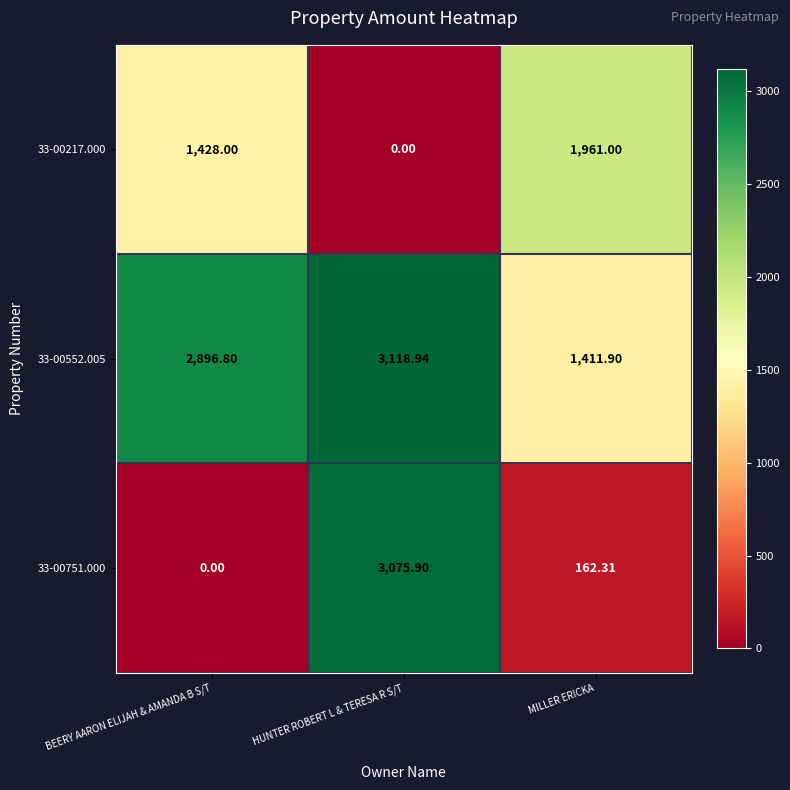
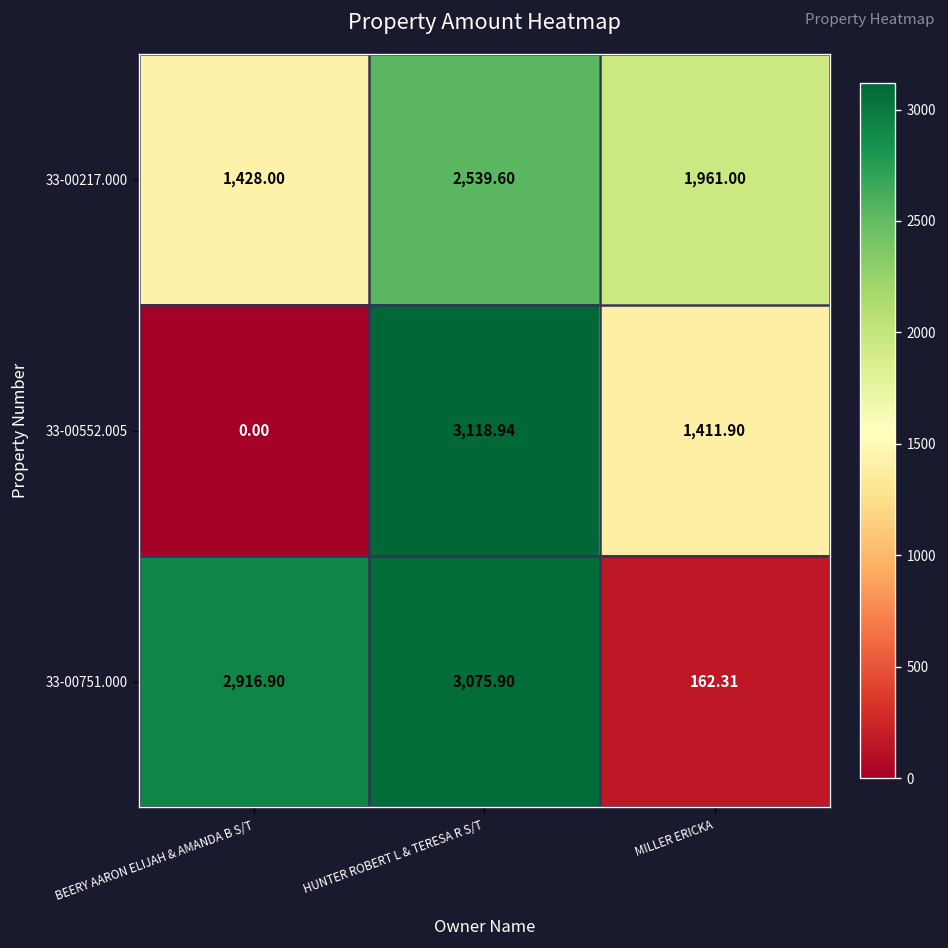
  {
    "33-00217.000": {
      "BEERY AARON ELIJAH & AMANDA B S/T": "1,428.00",
-     "HUNTER ROBERT L & TERESA R S/T": "0.00",
+     "HUNTER ROBERT L & TERESA R S/T": "2,539.60",
      "MILLER ERICKA": "1,961.00"
    },
    "33-00552.005": {
-     "BEERY AARON ELIJAH & AMANDA B S/T": "2,896.80",
+     "BEERY AARON ELIJAH & AMANDA B S/T": "0.00",
      "HUNTER ROBERT L & TERESA R S/T": "3,118.94",
      "MILLER ERICKA": "1,411.90"
    },
    "33-00751.000": {
-     "BEERY AARON ELIJAH & AMANDA B S/T": "0.00",
+     "BEERY AARON ELIJAH & AMANDA B S/T": "2,916.90",
      "HUNTER ROBERT L & TERESA R S/T": "3,075.90",
      "MILLER ERICKA": "162.31"
    }
  }
